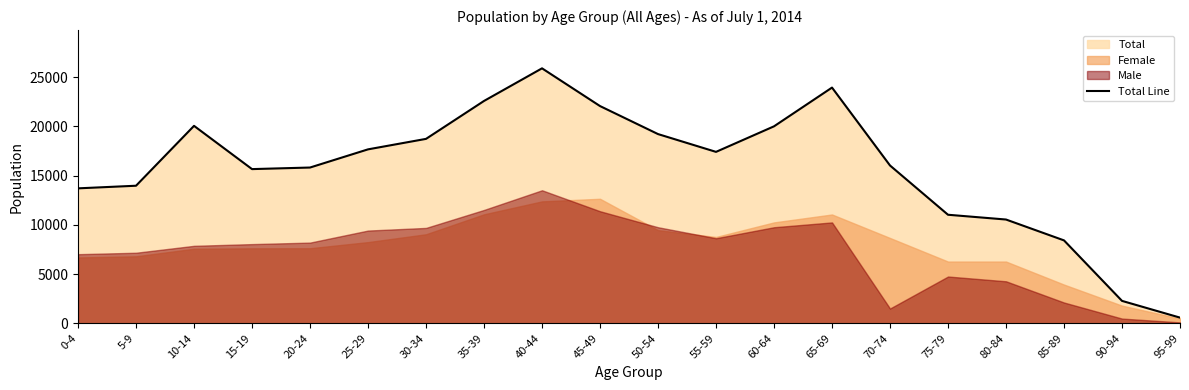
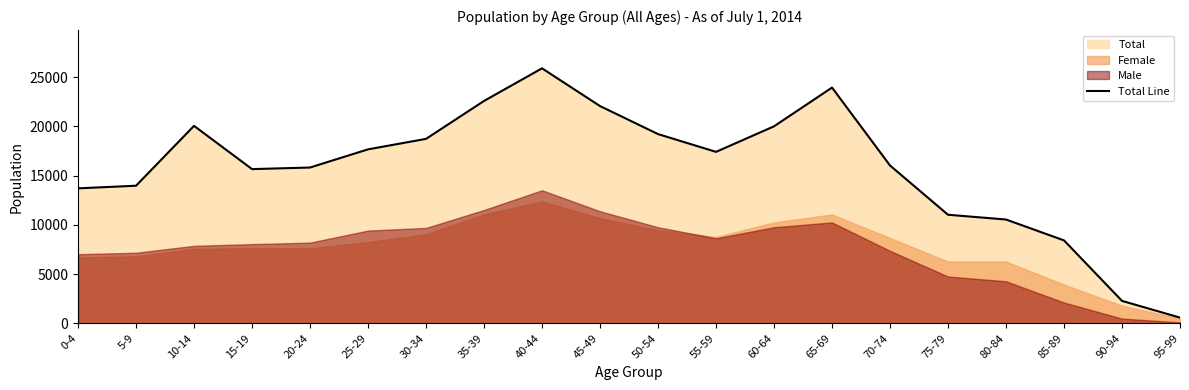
  {
    "Total": {
      "0-4": 14000,
      "5-9": 14000,
      "10-14": 20000,
      "15-19": 16000,
      "20-24": 16000,
      "25-29": 18000,
      "30-34": 19000,
      "35-39": 23000,
      "40-44": 26000,
      "45-49": 22000,
      "50-54": 19000,
      "55-59": 17000,
      "60-64": 20000,
      "65-69": 24000,
      "70-74": 16000,
      "75-79": 11000,
      "80-84": 11000,
      "85-89": 8000,
      "90-94": 2000
    },
    "Female": {
      "0-4": 7000,
      "5-9": 7000,
      "10-14": 8000,
      "15-19": 8000,
      "20-24": 8000,
      "25-29": 8000,
      "30-34": 9000,
      "35-39": 11000,
      "40-44": 12000,
-     "45-49": 13000,
+     "45-49": 11000,
      "50-54": 9000,
      "60-64": 10000,
      "65-69": 11000,
      "70-74": 9000,
      "75-79": 6000,
      "80-84": 6000,
      "85-89": 4000,
      "90-94": 2000
    },
    "Male": {
      "0-4": 7000,
      "5-9": 7000,
      "10-14": 8000,
      "15-19": 8000,
      "20-24": 8000,
      "25-29": 9000,
      "30-34": 10000,
      "35-39": 12000,
      "40-44": 14000,
      "45-49": 11000,
      "50-54": 10000,
      "60-64": 10000,
      "65-69": 10000,
-     "70-74": 2000,
+     "70-74": 7000,
      "75-79": 5000,
      "80-84": 4000,
      "85-89": 2000,
      "90-94": 0
    }
  }
